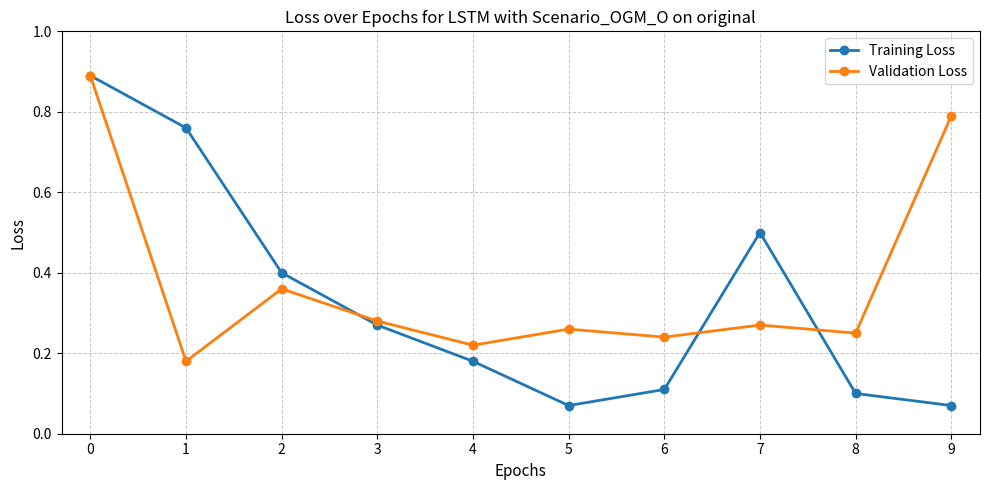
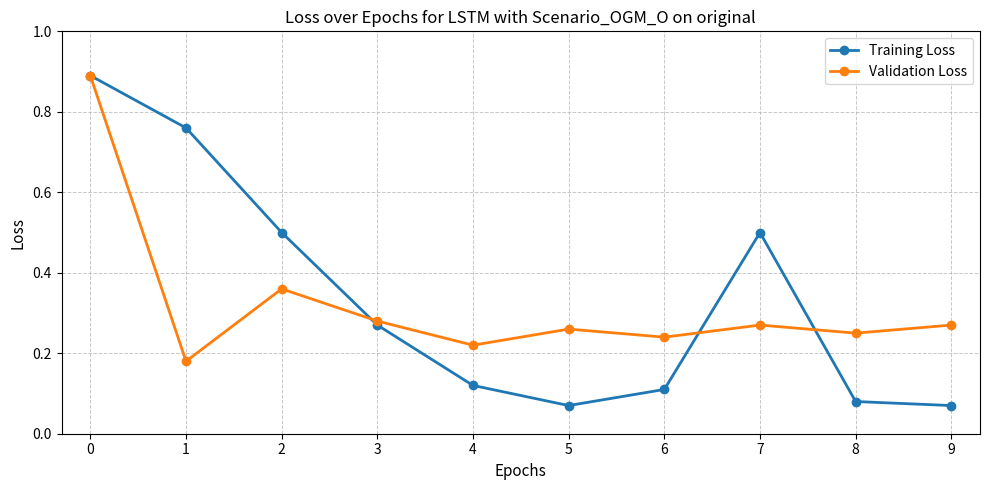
  {
    "Training Loss": {
      "1": 0.76,
-     "2": 0.4,
+     "2": 0.5,
      "3": 0.27,
-     "4": 0.18,
+     "4": 0.12,
      "5": 0.07,
      "6": 0.11,
      "7": 0.50,
-     "8": 0.10,
+     "8": 0.08,
      "9": 0.07
    },
    "Validation Loss": {
      "1": 0.18,
      "2": 0.36,
      "3": 0.28,
      "4": 0.22,
      "5": 0.26,
      "6": 0.24,
      "7": 0.27,
      "8": 0.25,
-     "9": 0.79
+     "9": 0.27
    }
  }
